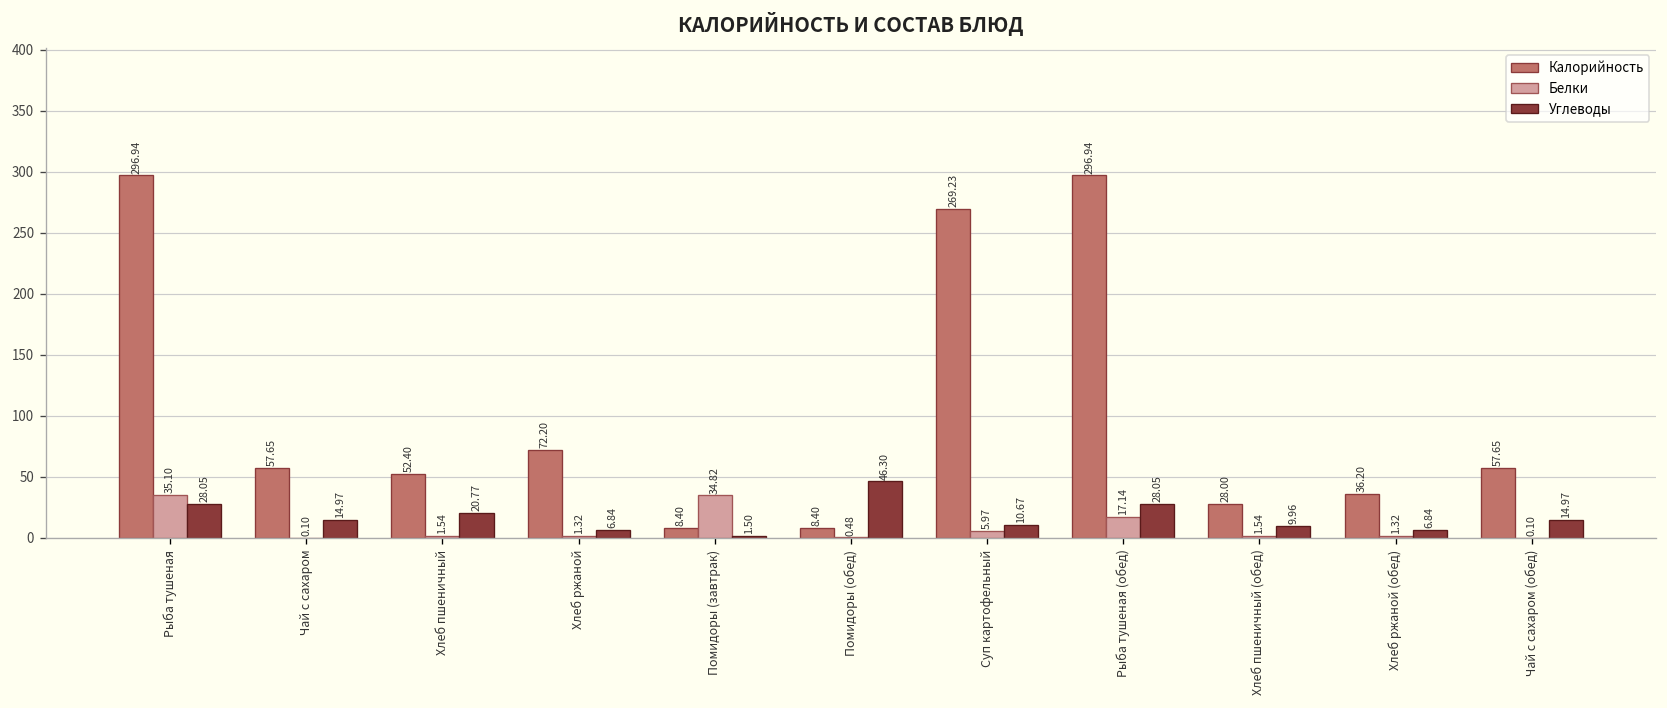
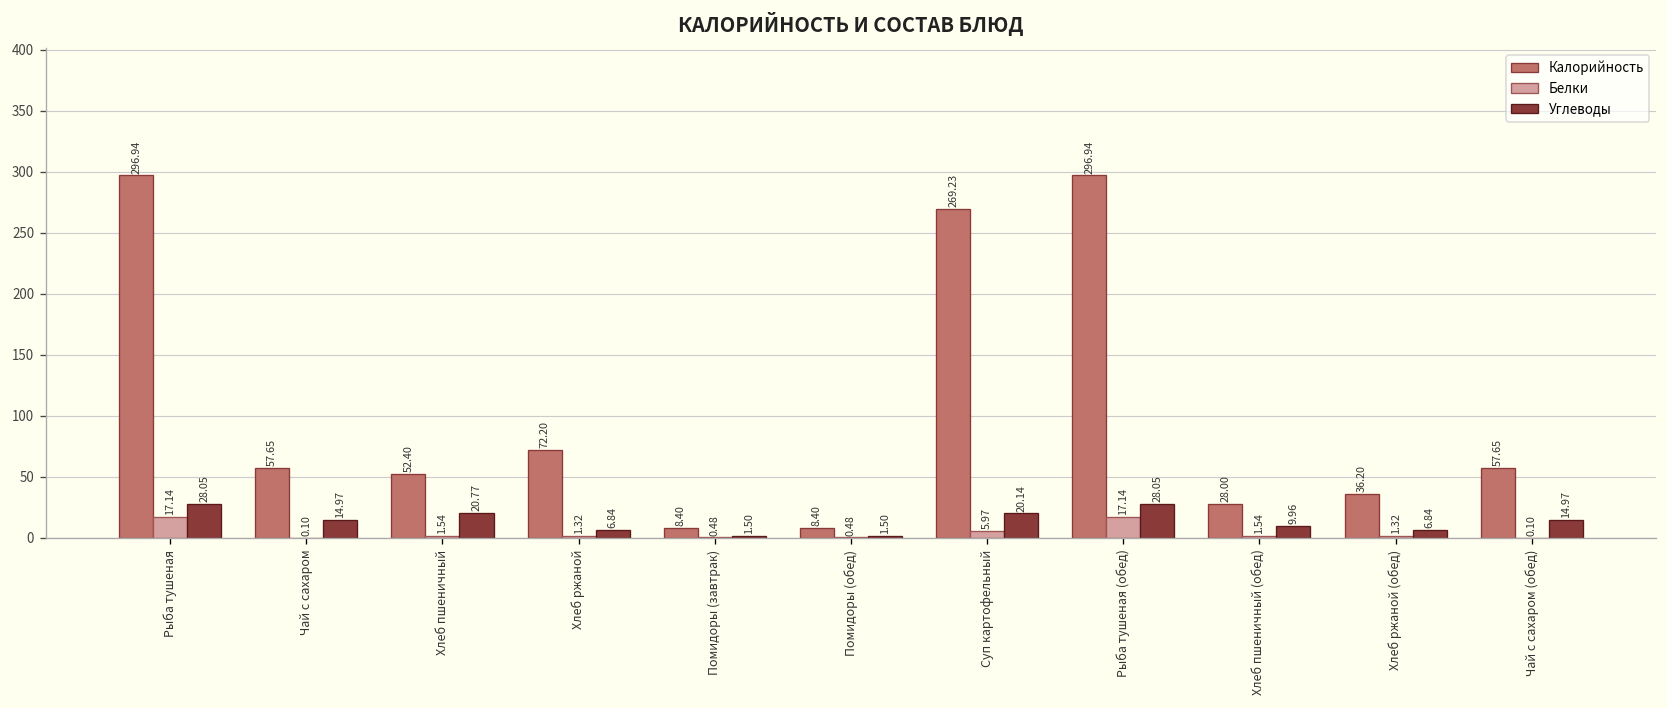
  {
    "Калорийность": {
      "Рыба тушеная": 296.94,
      "Чай с сахаром": 57.65,
      "Хлеб пшеничный": 52.40,
      "Хлеб ржаной": 72.20,
      "Помидоры (завтрак)": 8.40,
      "Помидоры (обед)": 8.40,
      "Суп картофельный": 269.23,
      "Рыба тушеная (обед)": 296.94,
      "Хлеб пшеничный (обед)": 28.00,
      "Хлеб ржаной (обед)": 36.20,
      "Чай с сахаром (обед)": 57.65
    },
    "Белки": {
-     "Рыба тушеная": 35.10,
+     "Рыба тушеная": 17.14,
      "Чай с сахаром": 0.10,
      "Хлеб пшеничный": 1.54,
      "Хлеб ржаной": 1.32,
-     "Помидоры (завтрак)": 34.82,
+     "Помидоры (завтрак)": 0.48,
      "Помидоры (обед)": 0.48,
      "Суп картофельный": 5.97,
      "Рыба тушеная (обед)": 17.14,
      "Хлеб пшеничный (обед)": 1.54,
      "Хлеб ржаной (обед)": 1.32,
      "Чай с сахаром (обед)": 0.10
    },
    "Углеводы": {
      "Рыба тушеная": 28.05,
      "Чай с сахаром": 14.97,
      "Хлеб пшеничный": 20.77,
      "Хлеб ржаной": 6.84,
      "Помидоры (завтрак)": 1.50,
-     "Помидоры (обед)": 46.30,
-     "Суп картофельный": 10.67,
+     "Помидоры (обед)": 1.50,
+     "Суп картофельный": 20.14,
      "Рыба тушеная (обед)": 28.05,
      "Хлеб пшеничный (обед)": 9.96,
      "Хлеб ржаной (обед)": 6.84,
      "Чай с сахаром (обед)": 14.97
    }
  }
